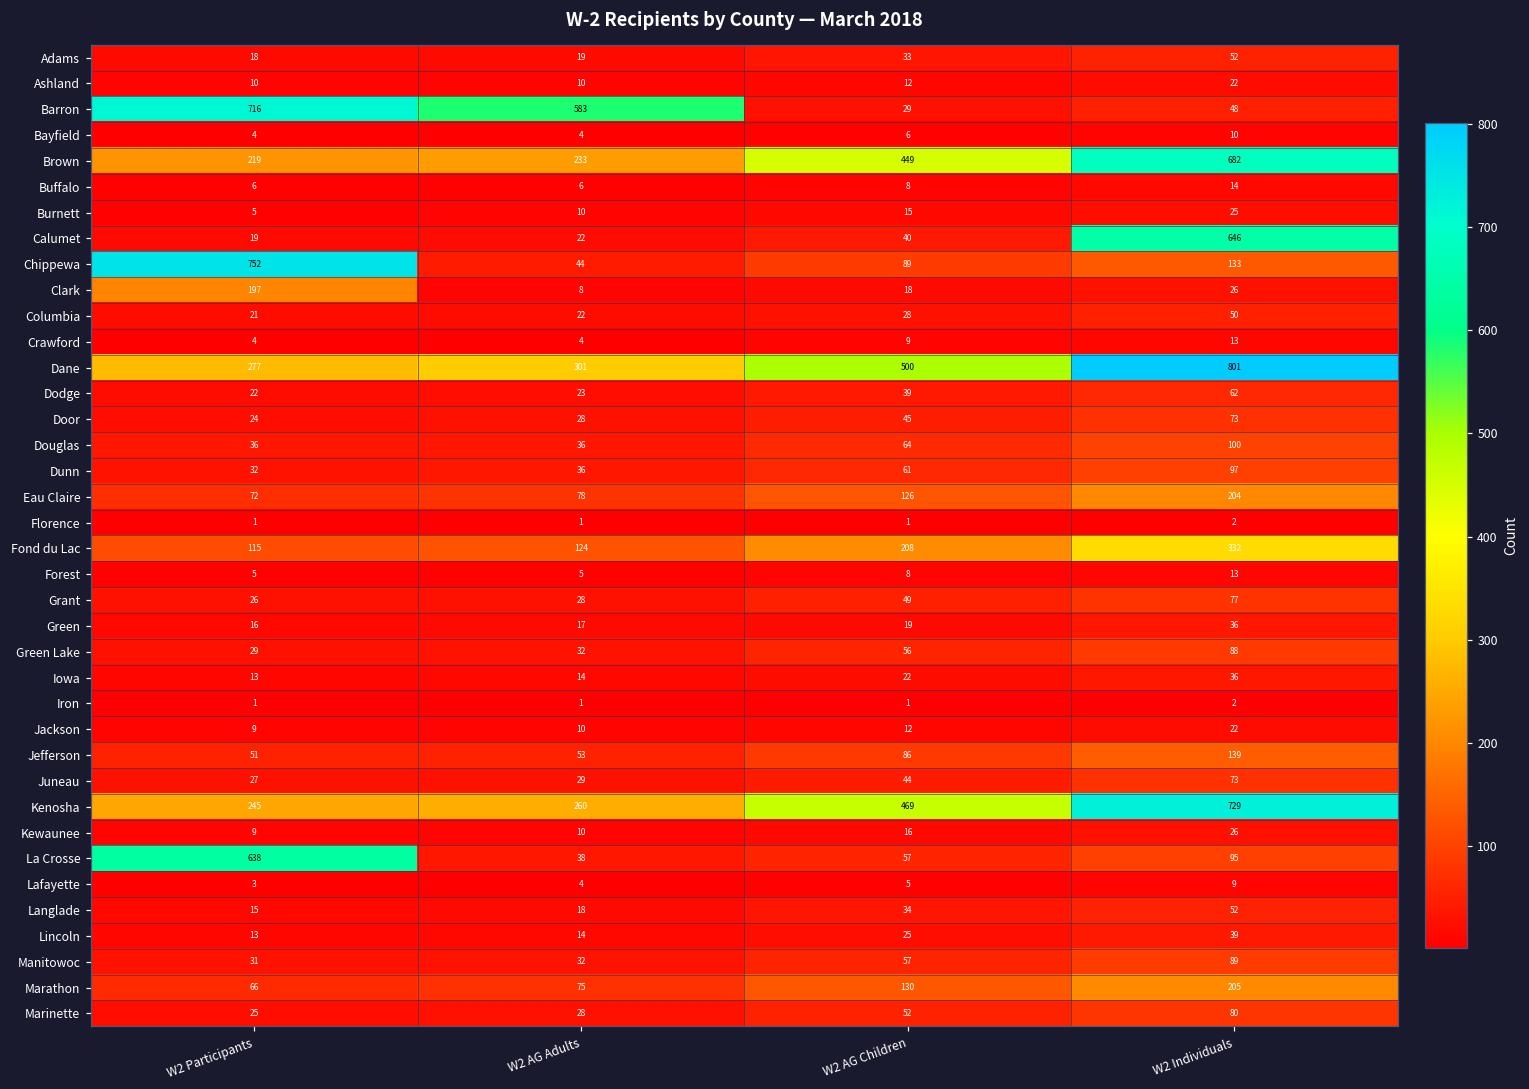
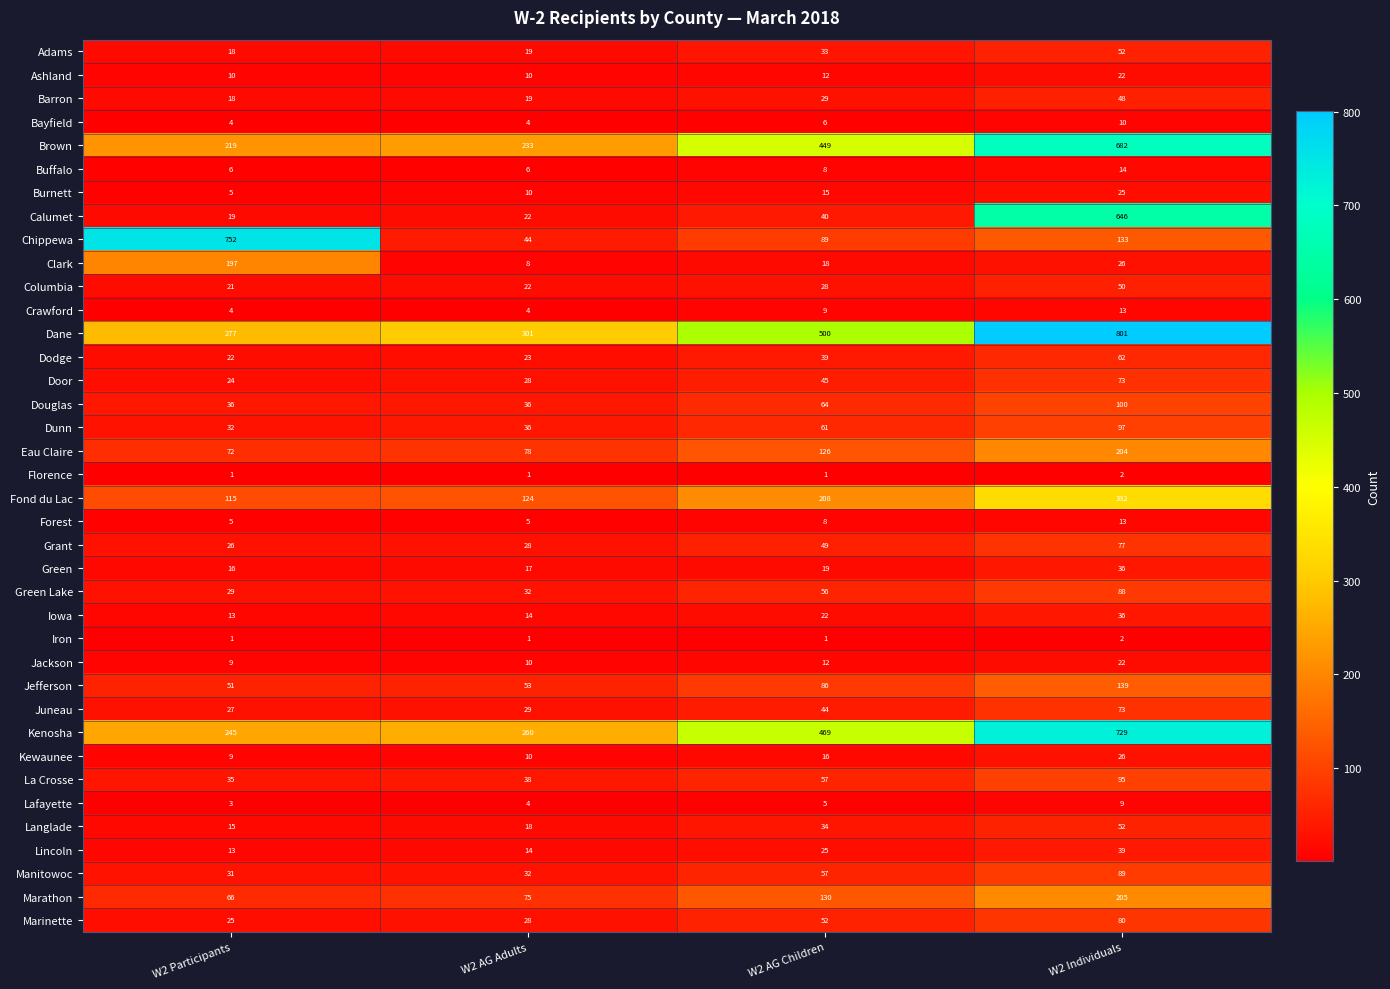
  {
    "Adams": {
      "W2 Participants": 18,
      "W2 AG Adults": 19,
      "W2 AG Children": 33,
      "W2 Individuals": 52
    },
    "Ashland": {
      "W2 Participants": 10,
      "W2 AG Adults": 10,
      "W2 AG Children": 12,
      "W2 Individuals": 22
    },
    "Barron": {
-     "W2 Participants": 716,
-     "W2 AG Adults": 583,
+     "W2 Participants": 18,
+     "W2 AG Adults": 19,
      "W2 AG Children": 29,
      "W2 Individuals": 48
    },
    "Bayfield": {
      "W2 Participants": 4,
      "W2 AG Adults": 4,
      "W2 AG Children": 6,
      "W2 Individuals": 10
    },
    "Brown": {
      "W2 Participants": 219,
      "W2 AG Adults": 233,
      "W2 AG Children": 449,
      "W2 Individuals": 682
    },
    "Buffalo": {
      "W2 Participants": 6,
      "W2 AG Adults": 6,
      "W2 AG Children": 8,
      "W2 Individuals": 14
    },
    "Burnett": {
      "W2 Participants": 5,
      "W2 AG Adults": 10,
      "W2 AG Children": 15,
      "W2 Individuals": 25
    },
    "Calumet": {
      "W2 Participants": 19,
      "W2 AG Adults": 22,
      "W2 AG Children": 40,
      "W2 Individuals": 646
    },
    "Chippewa": {
      "W2 Participants": 752,
      "W2 AG Adults": 44,
      "W2 AG Children": 89,
      "W2 Individuals": 133
    },
    "Clark": {
      "W2 Participants": 197,
      "W2 AG Adults": 8,
      "W2 AG Children": 18,
      "W2 Individuals": 26
    },
    "Columbia": {
      "W2 Participants": 21,
      "W2 AG Adults": 22,
      "W2 AG Children": 28,
      "W2 Individuals": 50
    },
    "Crawford": {
      "W2 Participants": 4,
      "W2 AG Adults": 4,
      "W2 AG Children": 9,
      "W2 Individuals": 13
    },
    "Dane": {
      "W2 Participants": 277,
      "W2 AG Adults": 301,
      "W2 AG Children": 500,
      "W2 Individuals": 801
    },
    "Dodge": {
      "W2 Participants": 22,
      "W2 AG Adults": 23,
      "W2 AG Children": 39,
      "W2 Individuals": 62
    },
    "Door": {
      "W2 Participants": 24,
      "W2 AG Adults": 28,
      "W2 AG Children": 45,
      "W2 Individuals": 73
    },
    "Douglas": {
      "W2 Participants": 36,
      "W2 AG Adults": 36,
      "W2 AG Children": 64,
      "W2 Individuals": 100
    },
    "Dunn": {
      "W2 Participants": 32,
      "W2 AG Adults": 36,
      "W2 AG Children": 61,
      "W2 Individuals": 97
    },
    "Eau Claire": {
      "W2 Participants": 72,
      "W2 AG Adults": 78,
      "W2 AG Children": 126,
      "W2 Individuals": 204
    },
    "Florence": {
      "W2 Participants": 1,
      "W2 AG Adults": 1,
      "W2 AG Children": 1,
      "W2 Individuals": 2
    },
    "Fond du Lac": {
      "W2 Participants": 115,
      "W2 AG Adults": 124,
      "W2 AG Children": 208,
      "W2 Individuals": 332
    },
    "Forest": {
      "W2 Participants": 5,
      "W2 AG Adults": 5,
      "W2 AG Children": 8,
      "W2 Individuals": 13
    },
    "Grant": {
      "W2 Participants": 26,
      "W2 AG Adults": 28,
      "W2 AG Children": 49,
      "W2 Individuals": 77
    },
    "Green": {
      "W2 Participants": 16,
      "W2 AG Adults": 17,
      "W2 AG Children": 19,
      "W2 Individuals": 36
    },
    "Green Lake": {
      "W2 Participants": 29,
      "W2 AG Adults": 32,
      "W2 AG Children": 56,
      "W2 Individuals": 88
    },
    "Iowa": {
      "W2 Participants": 13,
      "W2 AG Adults": 14,
      "W2 AG Children": 22,
      "W2 Individuals": 36
    },
    "Iron": {
      "W2 Participants": 1,
      "W2 AG Adults": 1,
      "W2 AG Children": 1,
      "W2 Individuals": 2
    },
    "Jackson": {
      "W2 Participants": 9,
      "W2 AG Adults": 10,
      "W2 AG Children": 12,
      "W2 Individuals": 22
    },
    "Jefferson": {
      "W2 Participants": 51,
      "W2 AG Adults": 53,
      "W2 AG Children": 86,
      "W2 Individuals": 139
    },
    "Juneau": {
      "W2 Participants": 27,
      "W2 AG Adults": 29,
      "W2 AG Children": 44,
      "W2 Individuals": 73
    },
    "Kenosha": {
      "W2 Participants": 245,
      "W2 AG Adults": 260,
      "W2 AG Children": 469,
      "W2 Individuals": 729
    },
    "Kewaunee": {
      "W2 Participants": 9,
      "W2 AG Adults": 10,
      "W2 AG Children": 16,
      "W2 Individuals": 26
    },
    "La Crosse": {
-     "W2 Participants": 638,
+     "W2 Participants": 35,
      "W2 AG Adults": 38,
      "W2 AG Children": 57,
      "W2 Individuals": 95
    },
    "Lafayette": {
      "W2 Participants": 3,
      "W2 AG Adults": 4,
      "W2 AG Children": 5,
      "W2 Individuals": 9
    },
    "Langlade": {
      "W2 Participants": 15,
      "W2 AG Adults": 18,
      "W2 AG Children": 34,
      "W2 Individuals": 52
    },
    "Lincoln": {
      "W2 Participants": 13,
      "W2 AG Adults": 14,
      "W2 AG Children": 25,
      "W2 Individuals": 39
    },
    "Manitowoc": {
      "W2 Participants": 31,
      "W2 AG Adults": 32,
      "W2 AG Children": 57,
      "W2 Individuals": 89
    },
    "Marathon": {
      "W2 Participants": 66,
      "W2 AG Adults": 75,
      "W2 AG Children": 130,
      "W2 Individuals": 205
    },
    "Marinette": {
      "W2 Participants": 25,
      "W2 AG Adults": 28,
      "W2 AG Children": 52,
      "W2 Individuals": 80
    }
  }
